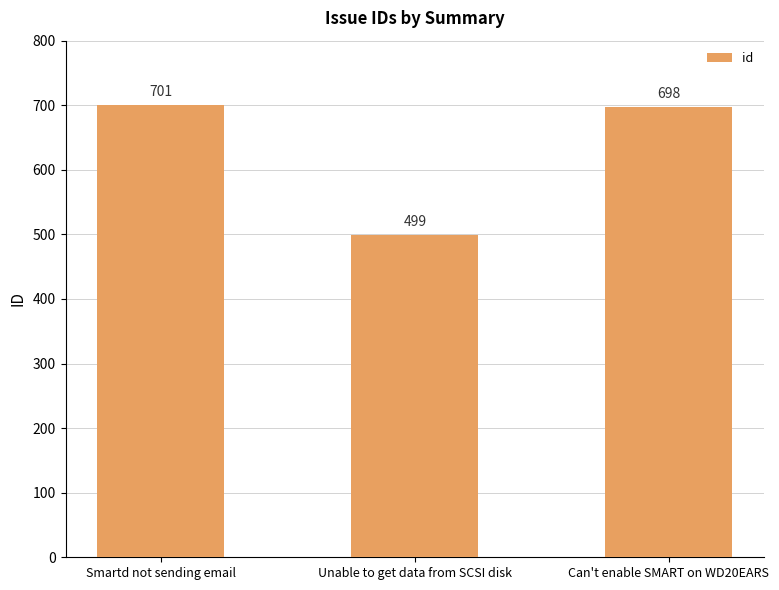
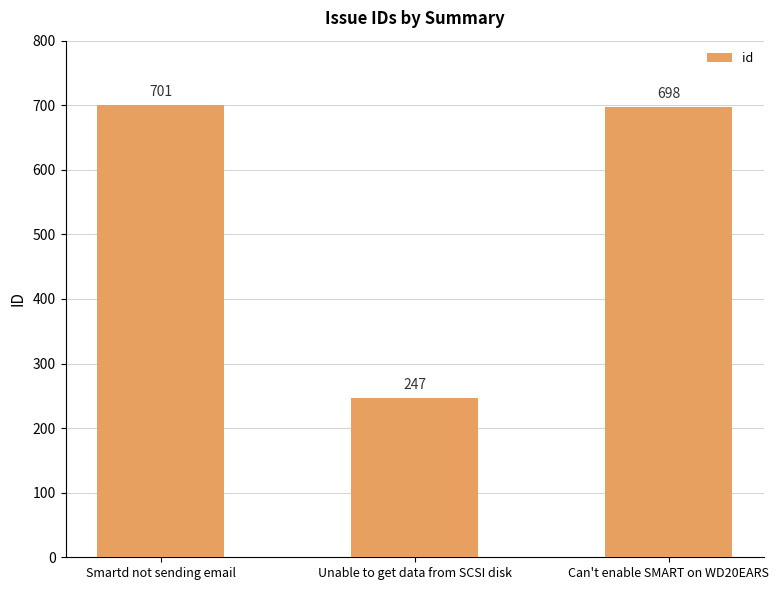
  {
    "Smartd not sending email": 701,
-   "Unable to get data from SCSI disk": 499,
+   "Unable to get data from SCSI disk": 247,
    "Can't enable SMART on WD20EARS": 698
  }
